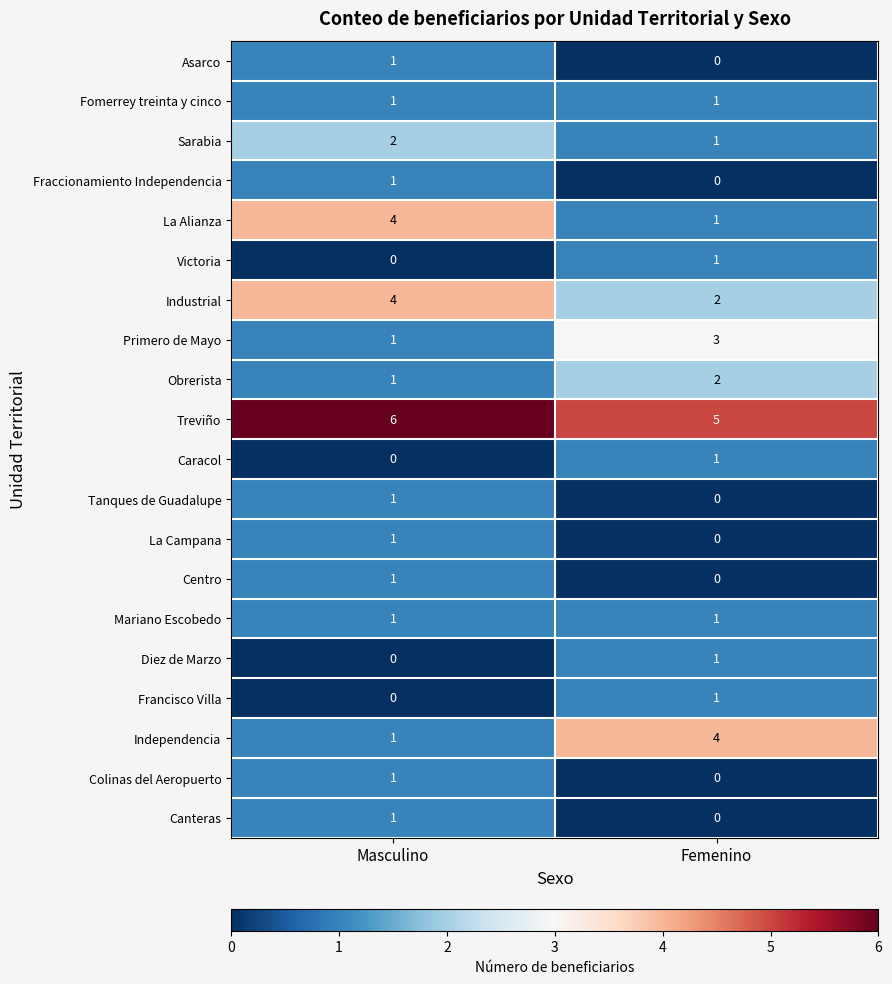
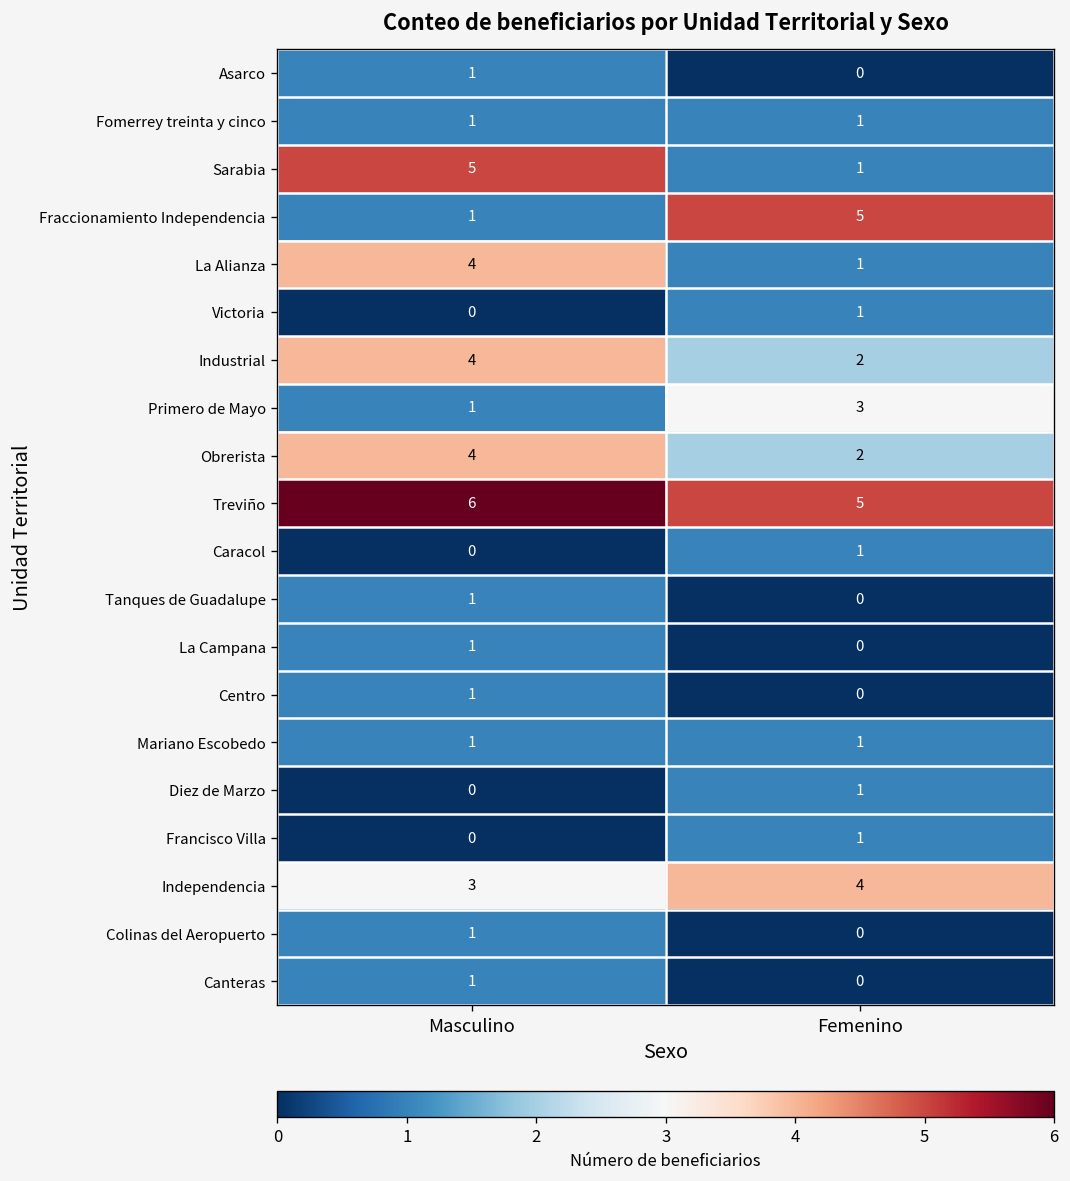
  {
    "Asarco": {
      "Masculino": 1,
      "Femenino": 0
    },
    "Fomerrey treinta y cinco": {
      "Masculino": 1,
      "Femenino": 1
    },
    "Sarabia": {
-     "Masculino": 2,
+     "Masculino": 5,
      "Femenino": 1
    },
    "Fraccionamiento Independencia": {
      "Masculino": 1,
-     "Femenino": 0
+     "Femenino": 5
    },
    "La Alianza": {
      "Masculino": 4,
      "Femenino": 1
    },
    "Victoria": {
      "Masculino": 0,
      "Femenino": 1
    },
    "Industrial": {
      "Masculino": 4,
      "Femenino": 2
    },
    "Primero de Mayo": {
      "Masculino": 1,
      "Femenino": 3
    },
    "Obrerista": {
-     "Masculino": 1,
+     "Masculino": 4,
      "Femenino": 2
    },
    "Treviño": {
      "Masculino": 6,
      "Femenino": 5
    },
    "Caracol": {
      "Masculino": 0,
      "Femenino": 1
    },
    "Tanques de Guadalupe": {
      "Masculino": 1,
      "Femenino": 0
    },
    "La Campana": {
      "Masculino": 1,
      "Femenino": 0
    },
    "Centro": {
      "Masculino": 1,
      "Femenino": 0
    },
    "Mariano Escobedo": {
      "Masculino": 1,
      "Femenino": 1
    },
    "Diez de Marzo": {
      "Masculino": 0,
      "Femenino": 1
    },
    "Francisco Villa": {
      "Masculino": 0,
      "Femenino": 1
    },
    "Independencia": {
-     "Masculino": 1,
+     "Masculino": 3,
      "Femenino": 4
    },
    "Colinas del Aeropuerto": {
      "Masculino": 1,
      "Femenino": 0
    },
    "Canteras": {
      "Masculino": 1,
      "Femenino": 0
    }
  }
